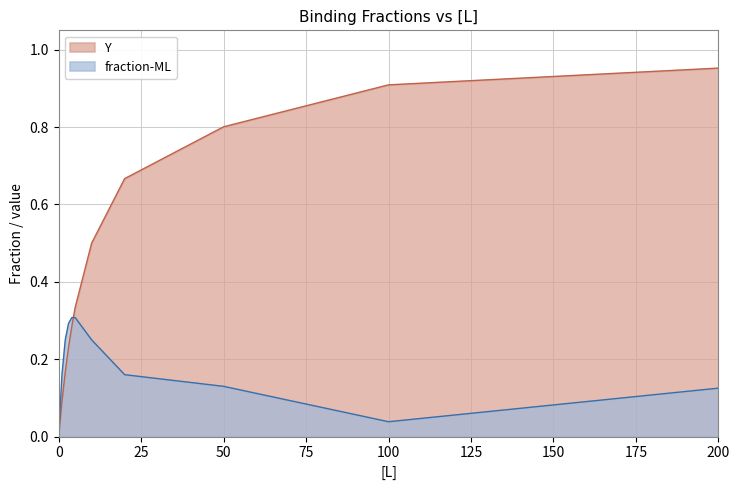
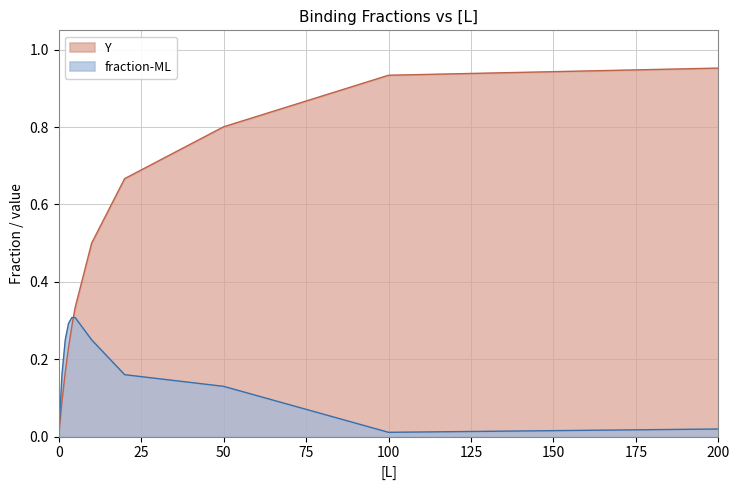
  {
    "Y": {
      "50": 0.80,
-     "100": 0.91,
+     "100": 0.93,
      "200": 0.95
    },
    "fraction-ML": {
      "50": 0.13,
-     "100": 0.04,
-     "200": 0.13
+     "100": 0.01,
+     "200": 0.02
    }
  }
